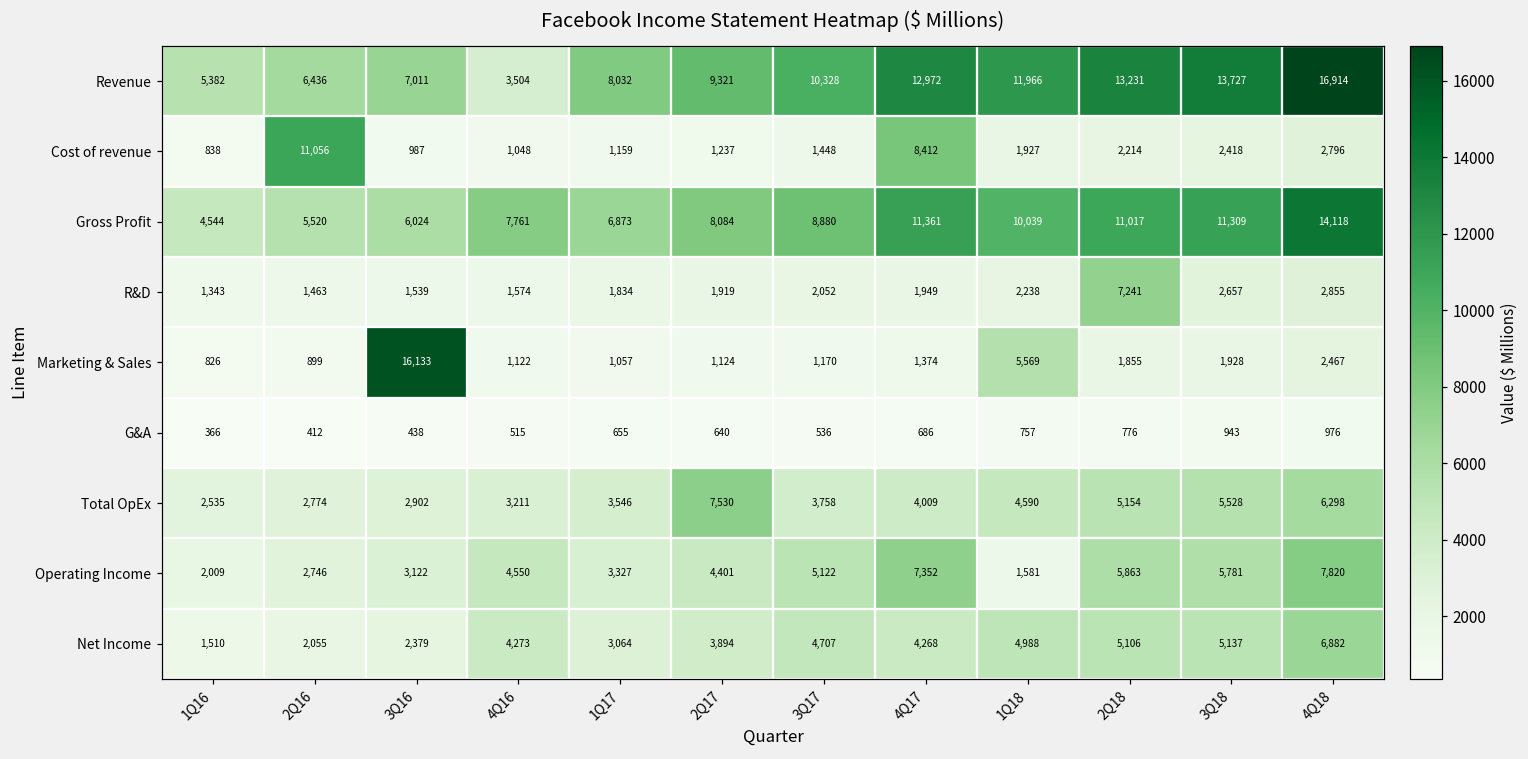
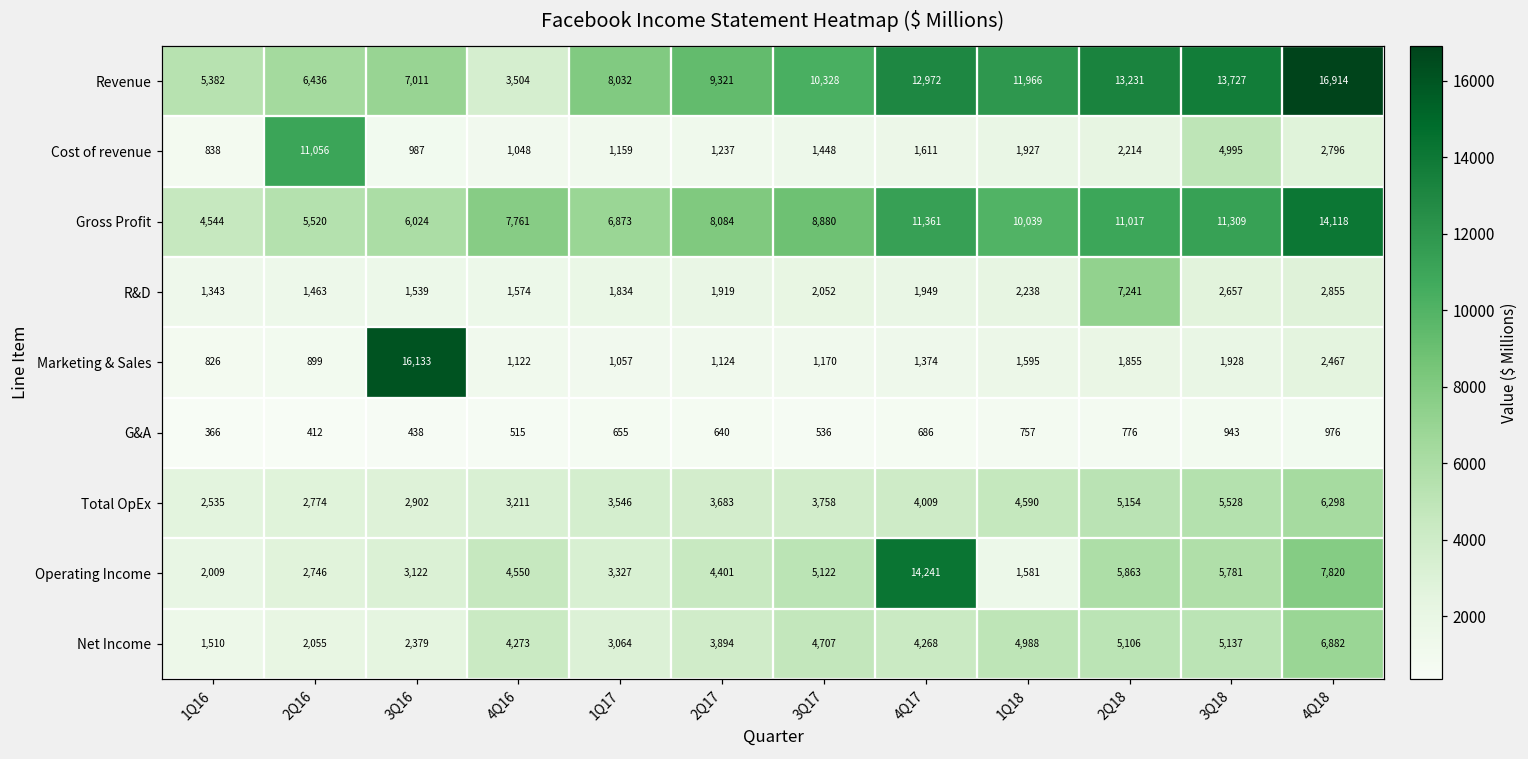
  {
    "Revenue": {
      "1Q16": "5,382",
      "2Q16": "6,436",
      "3Q16": "7,011",
      "4Q16": "3,504",
      "1Q17": "8,032",
      "2Q17": "9,321",
      "3Q17": "10,328",
      "4Q17": "12,972",
      "1Q18": "11,966",
      "2Q18": "13,231",
      "3Q18": "13,727",
      "4Q18": "16,914"
    },
    "Cost of revenue": {
      "1Q16": "838",
      "2Q16": "11,056",
      "3Q16": "987",
      "4Q16": "1,048",
      "1Q17": "1,159",
      "2Q17": "1,237",
      "3Q17": "1,448",
-     "4Q17": "8,412",
+     "4Q17": "1,611",
      "1Q18": "1,927",
      "2Q18": "2,214",
-     "3Q18": "2,418",
+     "3Q18": "4,995",
      "4Q18": "2,796"
    },
    "Gross Profit": {
      "1Q16": "4,544",
      "2Q16": "5,520",
      "3Q16": "6,024",
      "4Q16": "7,761",
      "1Q17": "6,873",
      "2Q17": "8,084",
      "3Q17": "8,880",
      "4Q17": "11,361",
      "1Q18": "10,039",
      "2Q18": "11,017",
      "3Q18": "11,309",
      "4Q18": "14,118"
    },
    "R&D": {
      "1Q16": "1,343",
      "2Q16": "1,463",
      "3Q16": "1,539",
      "4Q16": "1,574",
      "1Q17": "1,834",
      "2Q17": "1,919",
      "3Q17": "2,052",
      "4Q17": "1,949",
      "1Q18": "2,238",
      "2Q18": "7,241",
      "3Q18": "2,657",
      "4Q18": "2,855"
    },
    "Marketing & Sales": {
      "1Q16": "826",
      "2Q16": "899",
      "3Q16": "16,133",
      "4Q16": "1,122",
      "1Q17": "1,057",
      "2Q17": "1,124",
      "3Q17": "1,170",
      "4Q17": "1,374",
-     "1Q18": "5,569",
+     "1Q18": "1,595",
      "2Q18": "1,855",
      "3Q18": "1,928",
      "4Q18": "2,467"
    },
    "G&A": {
      "1Q16": "366",
      "2Q16": "412",
      "3Q16": "438",
      "4Q16": "515",
      "1Q17": "655",
      "2Q17": "640",
      "3Q17": "536",
      "4Q17": "686",
      "1Q18": "757",
      "2Q18": "776",
      "3Q18": "943",
      "4Q18": "976"
    },
    "Total OpEx": {
      "1Q16": "2,535",
      "2Q16": "2,774",
      "3Q16": "2,902",
      "4Q16": "3,211",
      "1Q17": "3,546",
-     "2Q17": "7,530",
+     "2Q17": "3,683",
      "3Q17": "3,758",
      "4Q17": "4,009",
      "1Q18": "4,590",
      "2Q18": "5,154",
      "3Q18": "5,528",
      "4Q18": "6,298"
    },
    "Operating Income": {
      "1Q16": "2,009",
      "2Q16": "2,746",
      "3Q16": "3,122",
      "4Q16": "4,550",
      "1Q17": "3,327",
      "2Q17": "4,401",
      "3Q17": "5,122",
-     "4Q17": "7,352",
+     "4Q17": "14,241",
      "1Q18": "1,581",
      "2Q18": "5,863",
      "3Q18": "5,781",
      "4Q18": "7,820"
    },
    "Net Income": {
      "1Q16": "1,510",
      "2Q16": "2,055",
      "3Q16": "2,379",
      "4Q16": "4,273",
      "1Q17": "3,064",
      "2Q17": "3,894",
      "3Q17": "4,707",
      "4Q17": "4,268",
      "1Q18": "4,988",
      "2Q18": "5,106",
      "3Q18": "5,137",
      "4Q18": "6,882"
    }
  }
